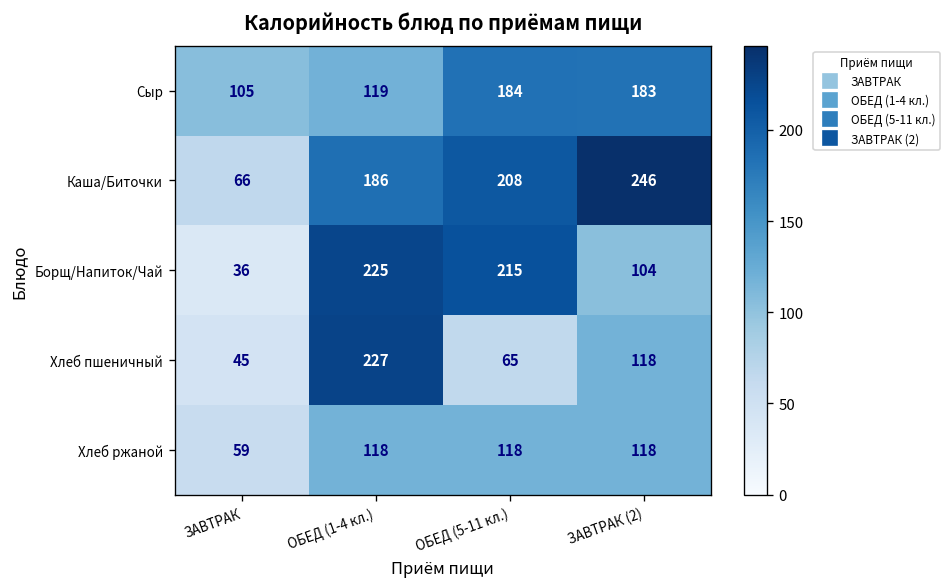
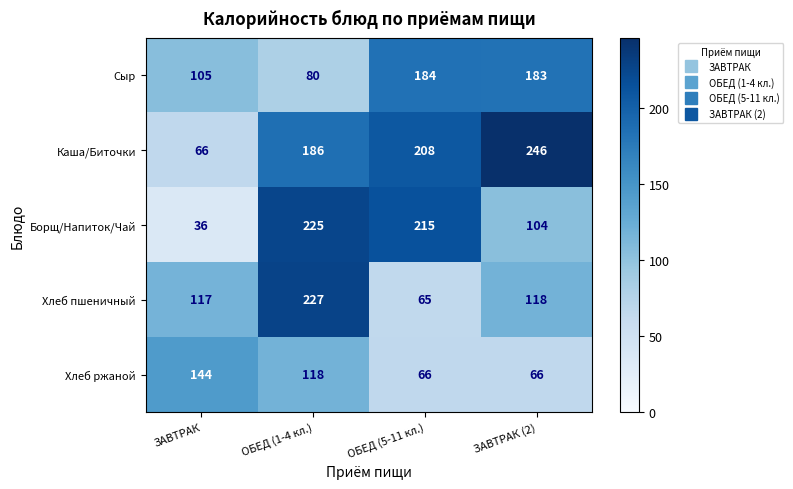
  {
    "Сыр": {
      "ЗАВТРАК": 105,
-     "ОБЕД (1-4 кл.)": 119,
+     "ОБЕД (1-4 кл.)": 80,
      "ОБЕД (5-11 кл.)": 184,
      "ЗАВТРАК (2)": 183
    },
    "Каша/Биточки": {
      "ЗАВТРАК": 66,
      "ОБЕД (1-4 кл.)": 186,
      "ОБЕД (5-11 кл.)": 208,
      "ЗАВТРАК (2)": 246
    },
    "Борщ/Напиток/Чай": {
      "ЗАВТРАК": 36,
      "ОБЕД (1-4 кл.)": 225,
      "ОБЕД (5-11 кл.)": 215,
      "ЗАВТРАК (2)": 104
    },
    "Хлеб пшеничный": {
-     "ЗАВТРАК": 45,
+     "ЗАВТРАК": 117,
      "ОБЕД (1-4 кл.)": 227,
      "ОБЕД (5-11 кл.)": 65,
      "ЗАВТРАК (2)": 118
    },
    "Хлеб ржаной": {
-     "ЗАВТРАК": 59,
+     "ЗАВТРАК": 144,
      "ОБЕД (1-4 кл.)": 118,
-     "ОБЕД (5-11 кл.)": 118,
-     "ЗАВТРАК (2)": 118
+     "ОБЕД (5-11 кл.)": 66,
+     "ЗАВТРАК (2)": 66
    }
  }
